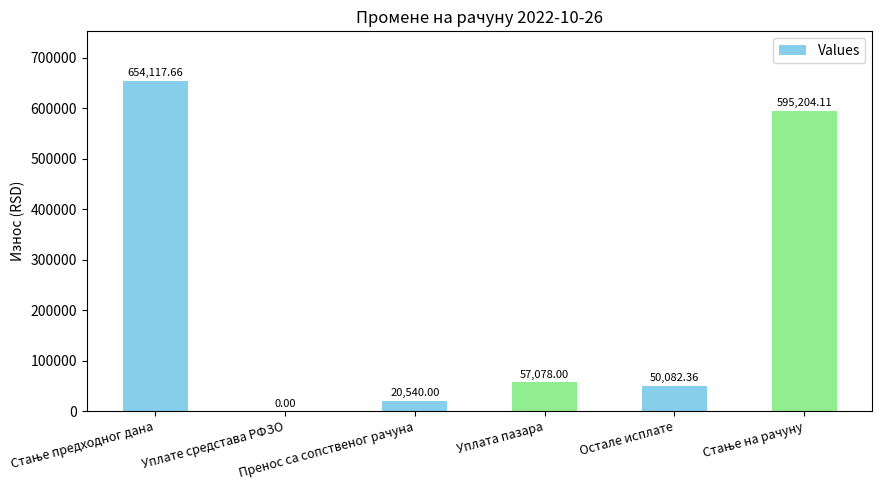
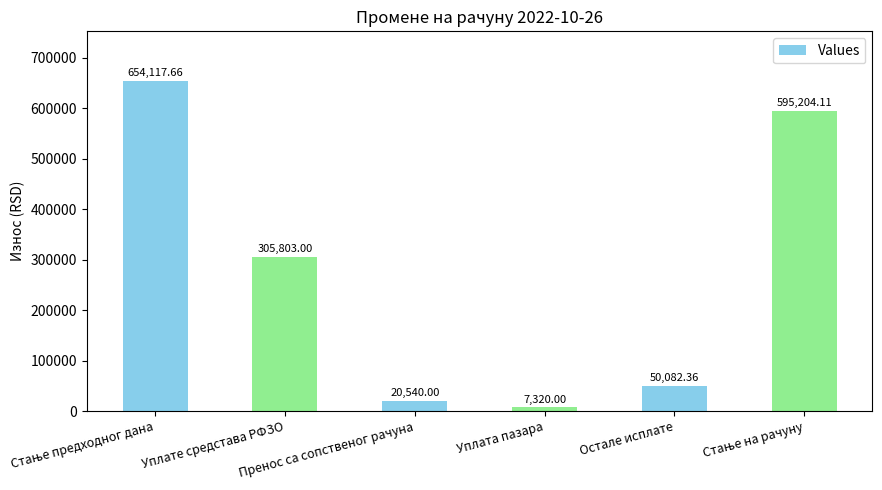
  {
    "Стање предходног дана": "654,117.66",
-   "Уплате средстава РФЗО": "0.00",
+   "Уплате средстава РФЗО": "305,803.00",
    "Пренос са сопственог рачуна": "20,540.00",
-   "Уплата пазара": "57,078.00",
+   "Уплата пазара": "7,320.00",
    "Остале исплате": "50,082.36",
    "Стање на рачуну": "595,204.11"
  }
